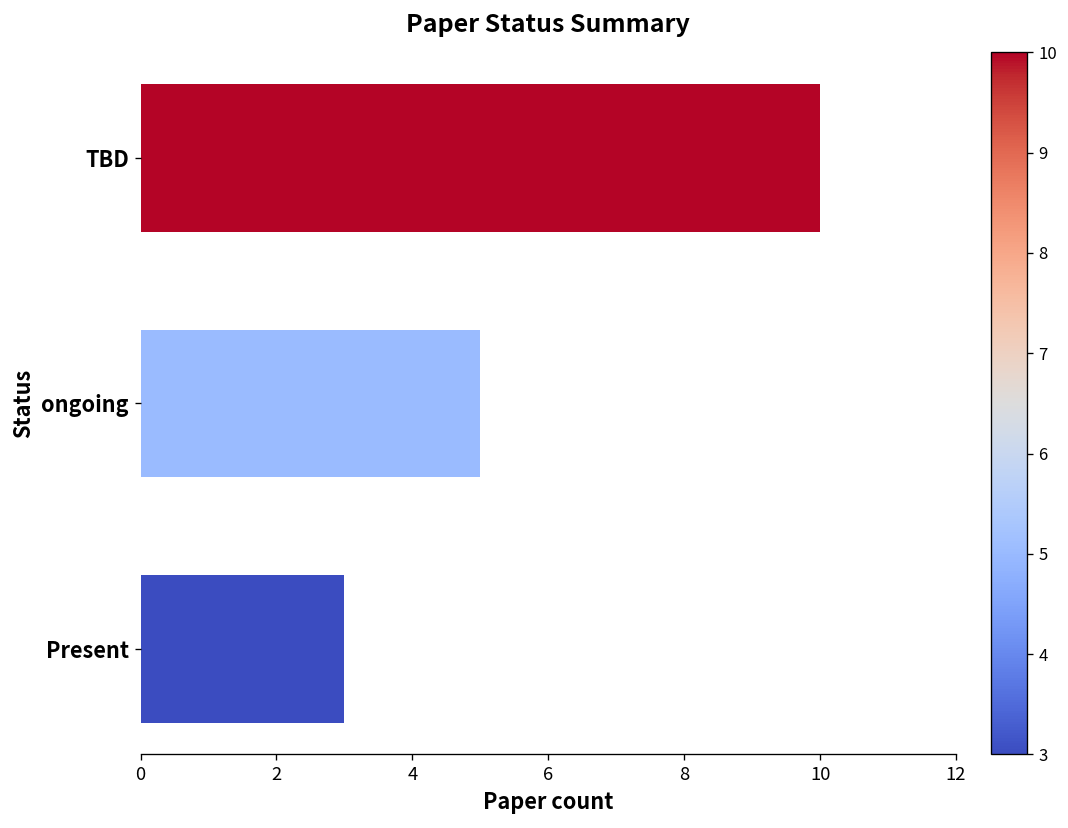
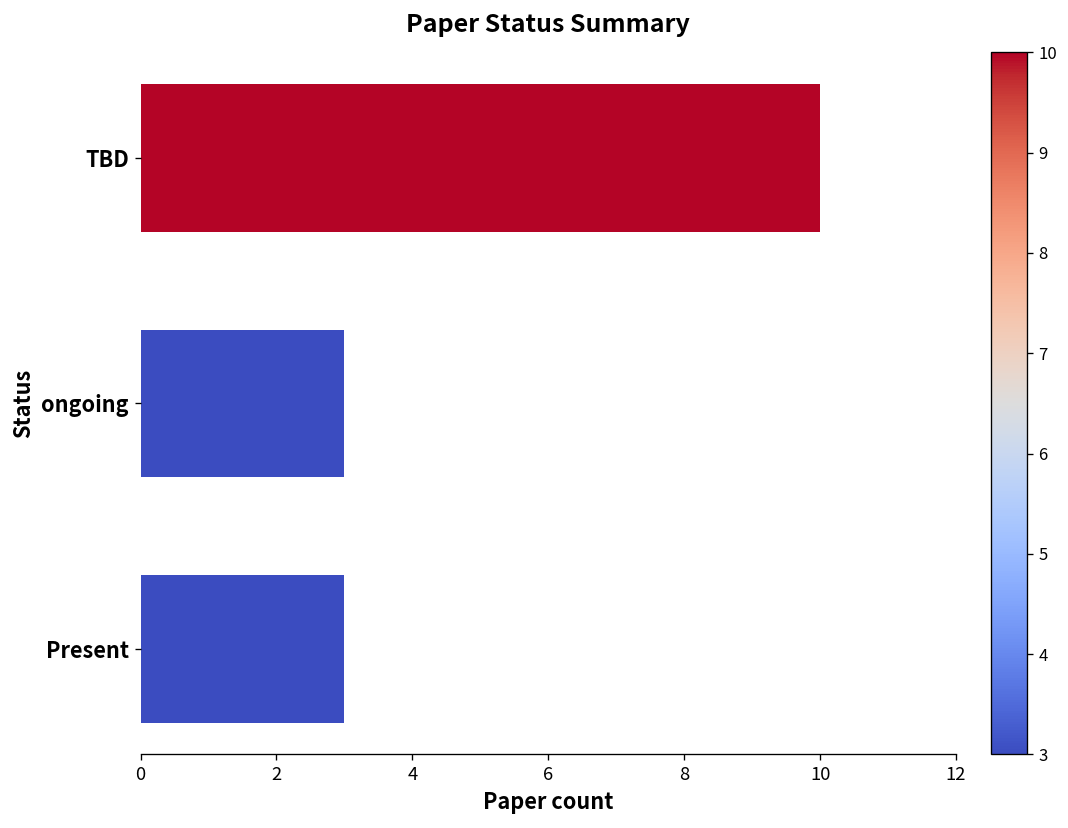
  {
    "TBD": 10,
-   "ongoing": 5,
+   "ongoing": 3,
    "Present": 3
  }
